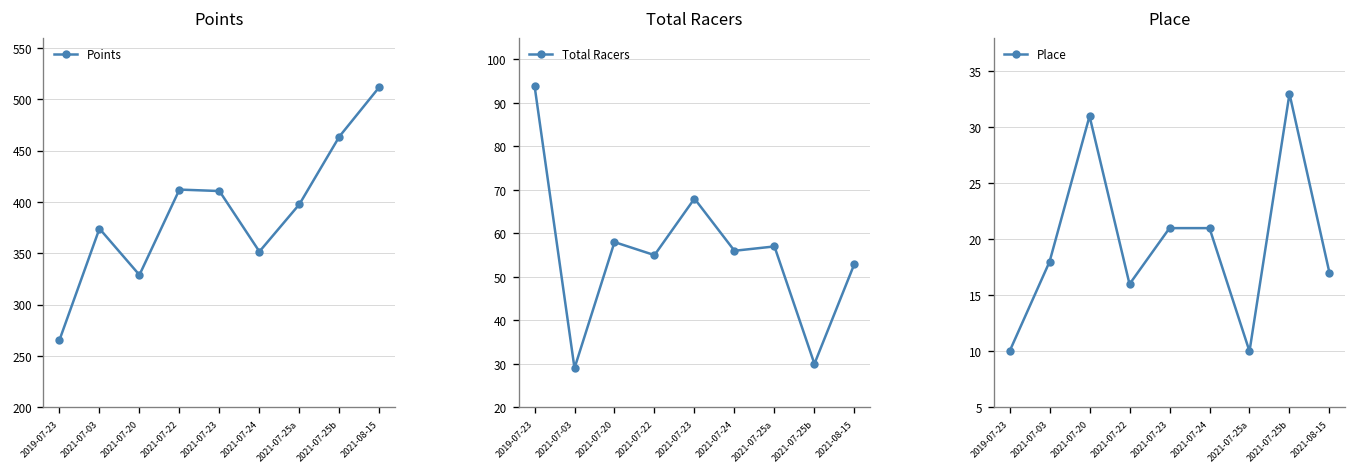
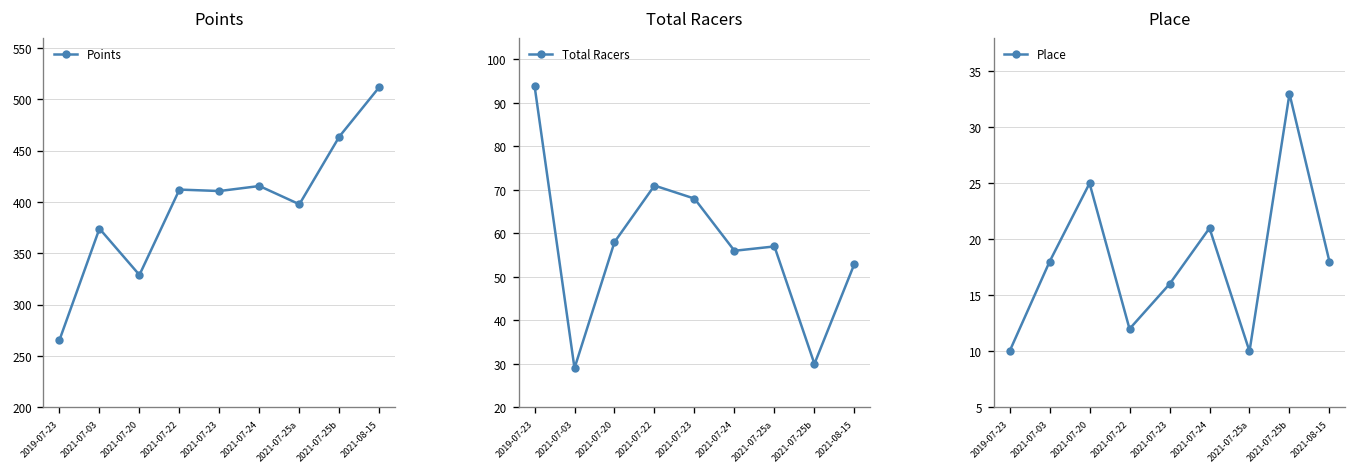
  {
    "Points": {
      "2019-07-23": 270,
      "2021-07-03": 370,
      "2021-07-20": 330,
      "2021-07-22": 410,
      "2021-07-23": 410,
-     "2021-07-24": 350,
+     "2021-07-24": 420,
      "2021-07-25a": 400,
      "2021-07-25b": 460,
      "2021-08-15": 510
    },
    "Total Racers": {
      "2019-07-23": 94,
      "2021-07-03": 29,
      "2021-07-20": 58,
-     "2021-07-22": 55,
+     "2021-07-22": 71,
      "2021-07-23": 68,
      "2021-07-24": 56,
      "2021-07-25a": 57,
      "2021-07-25b": 30,
      "2021-08-15": 53
    },
    "Place": {
      "2019-07-23": 10,
      "2021-07-03": 18,
-     "2021-07-20": 31,
-     "2021-07-22": 16,
-     "2021-07-23": 21,
+     "2021-07-20": 25,
+     "2021-07-22": 12,
+     "2021-07-23": 16,
      "2021-07-24": 21,
      "2021-07-25a": 10,
      "2021-07-25b": 33,
-     "2021-08-15": 17
+     "2021-08-15": 18
    }
  }
